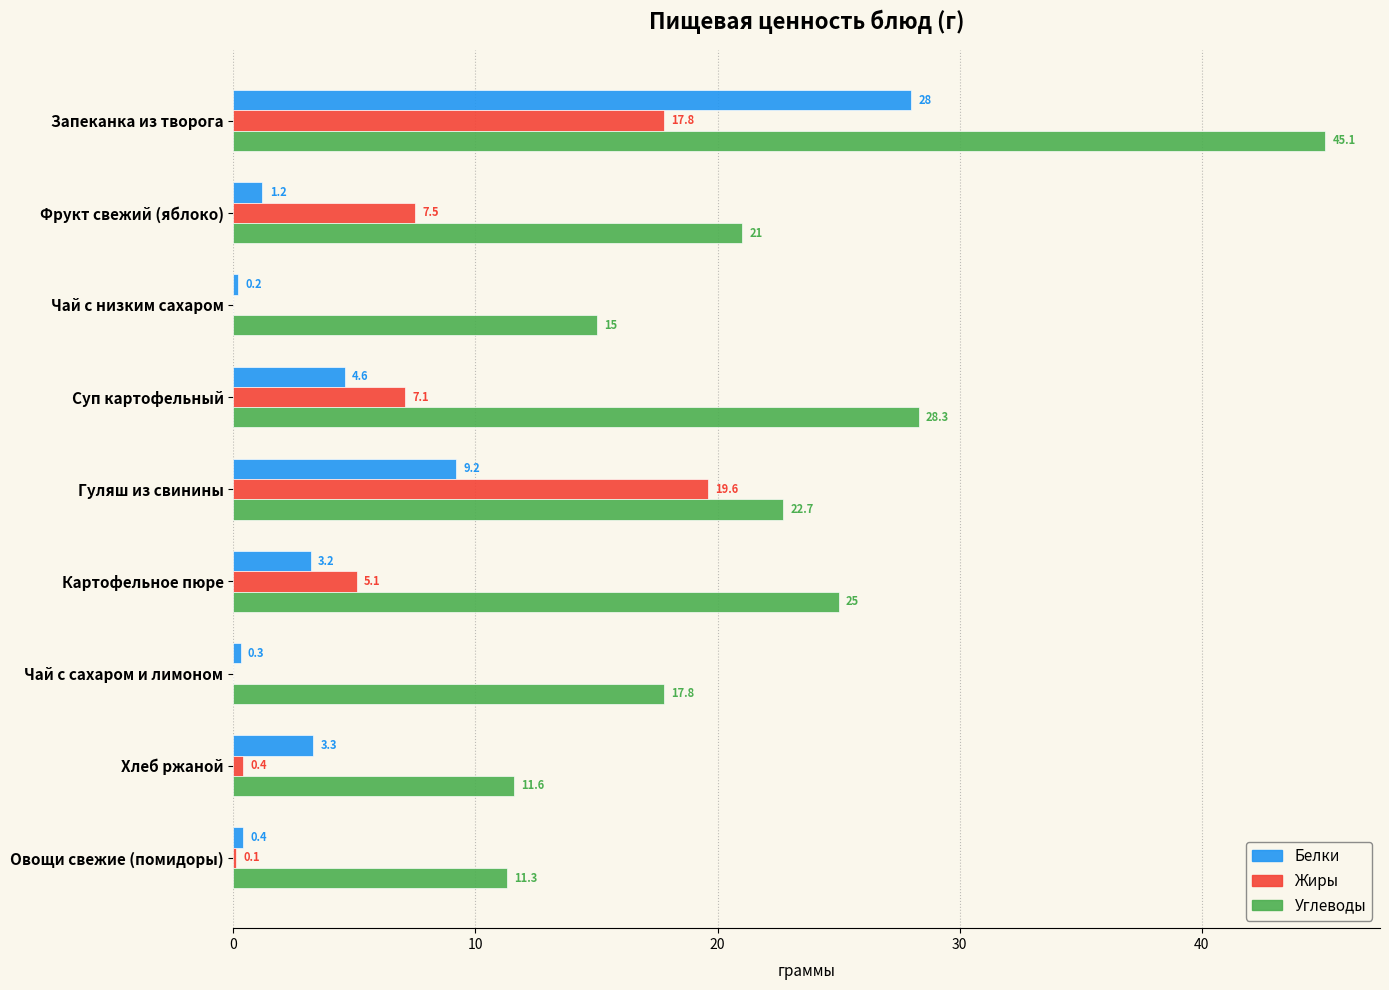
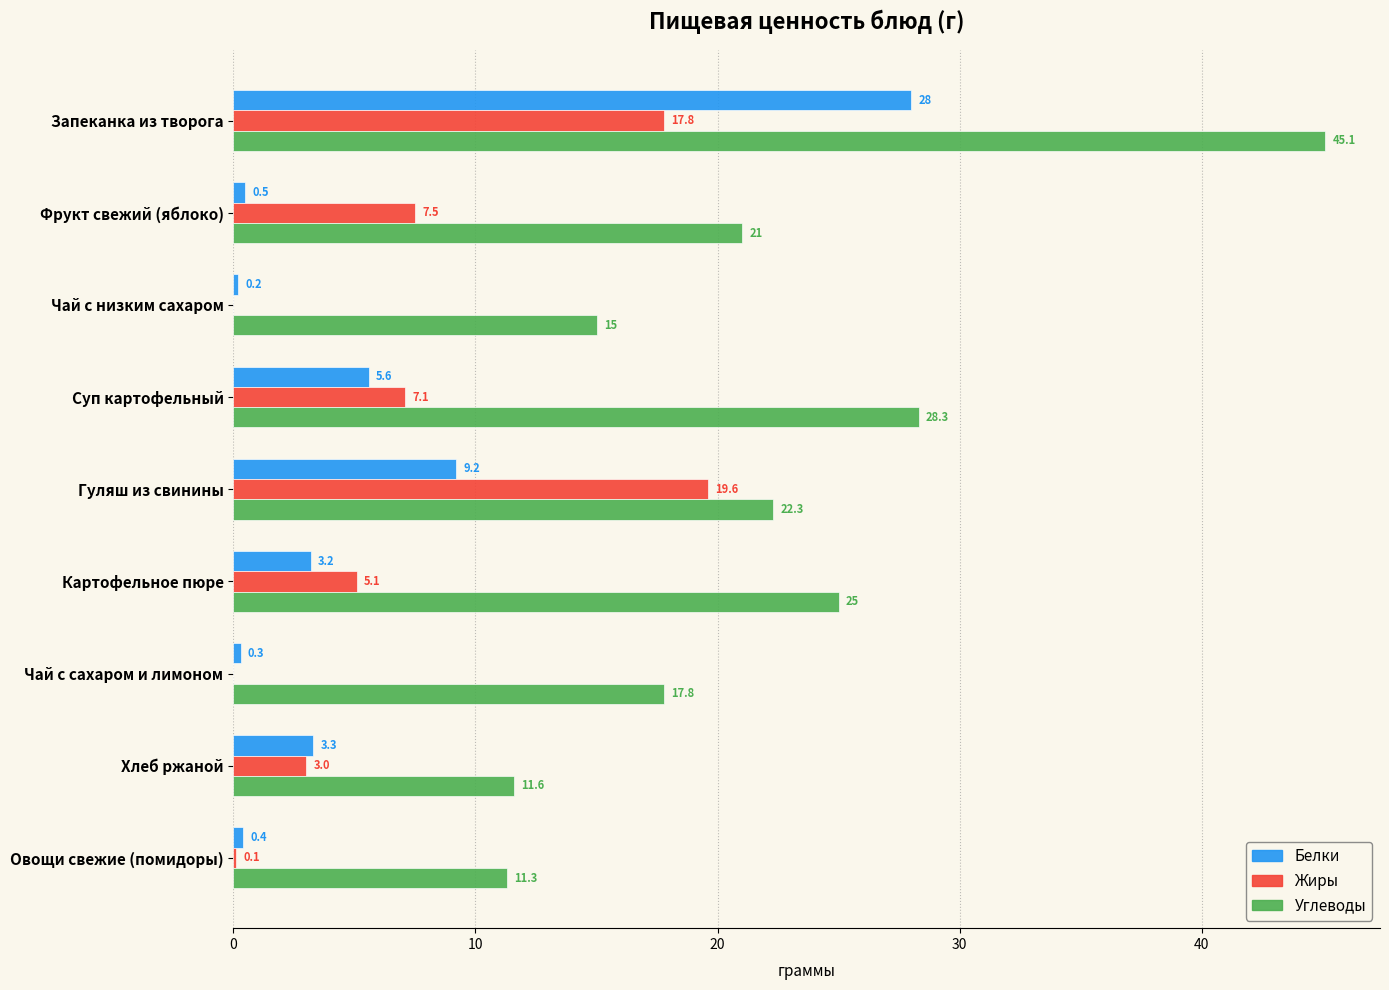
  {
    "Белки": {
      "Запеканка из творога": 28,
-     "Фрукт свежий (яблоко)": 1.2,
+     "Фрукт свежий (яблоко)": 0.5,
      "Чай с низким сахаром": 0.2,
-     "Суп картофельный": 4.6,
+     "Суп картофельный": 5.6,
      "Гуляш из свинины": 9.2,
      "Картофельное пюре": 3.2,
      "Чай с сахаром и лимоном": 0.3,
      "Хлеб ржаной": 3.3,
      "Овощи свежие (помидоры)": 0.4
    },
    "Жиры": {
      "Запеканка из творога": 17.8,
      "Фрукт свежий (яблоко)": 7.5,
      "Суп картофельный": 7.1,
      "Гуляш из свинины": 19.6,
      "Картофельное пюре": 5.1,
-     "Хлеб ржаной": 0.4,
+     "Хлеб ржаной": 3.0,
      "Овощи свежие (помидоры)": 0.1
    },
    "Углеводы": {
      "Запеканка из творога": 45.1,
      "Фрукт свежий (яблоко)": 21,
      "Чай с низким сахаром": 15,
      "Суп картофельный": 28.3,
-     "Гуляш из свинины": 22.7,
+     "Гуляш из свинины": 22.3,
      "Картофельное пюре": 25,
      "Чай с сахаром и лимоном": 17.8,
      "Хлеб ржаной": 11.6,
      "Овощи свежие (помидоры)": 11.3
    }
  }
